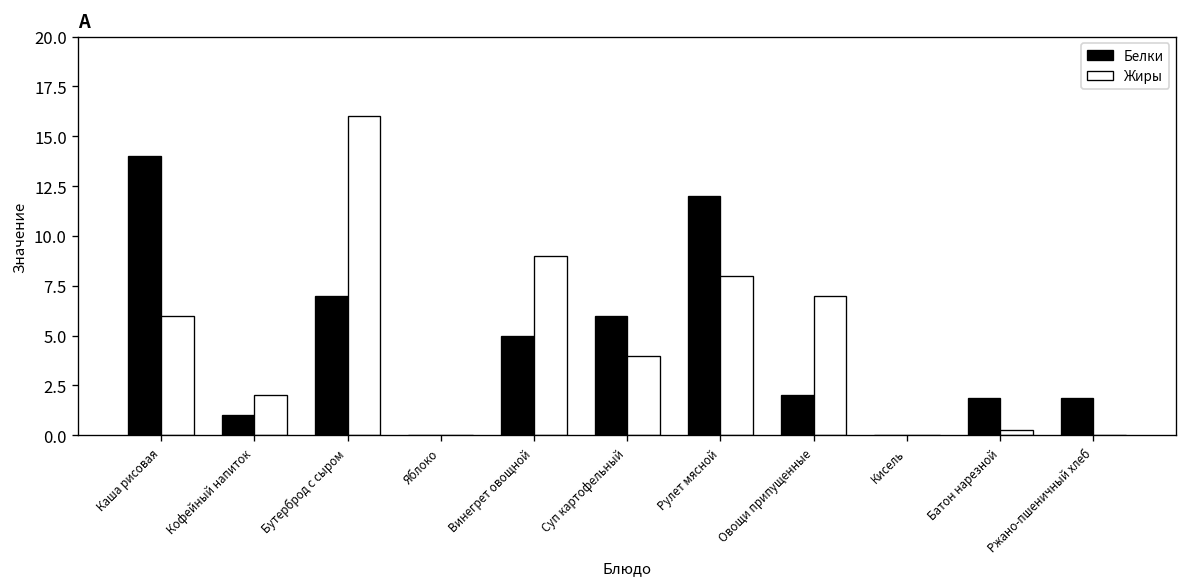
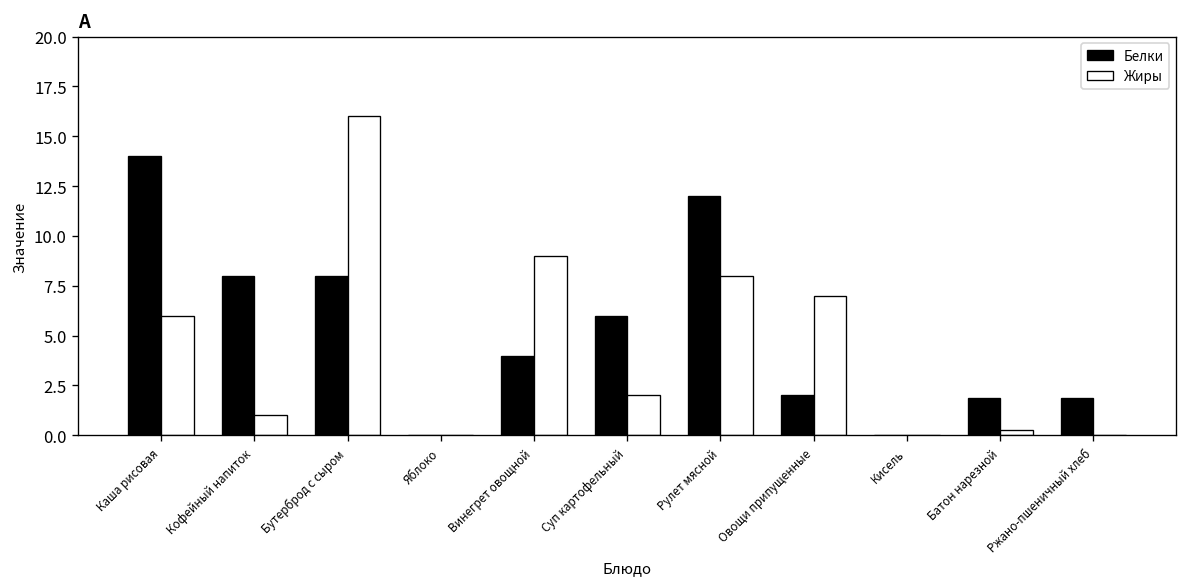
  {
    "Белки": {
      "Каша рисовая": 14,
-     "Кофейный напиток": 1,
-     "Бутерброд с сыром": 7,
+     "Кофейный напиток": 8,
+     "Бутерброд с сыром": 8,
      "Яблоко": 0,
-     "Винегрет овощной": 5,
+     "Винегрет овощной": 4,
      "Суп картофельный": 6,
      "Рулет мясной": 12,
      "Овощи припущенные": 2,
      "Кисель": 0,
      "Батон нарезной": 2,
      "Ржано-пшеничный хлеб": 2
    },
    "Жиры": {
      "Каша рисовая": 6,
-     "Кофейный напиток": 2,
+     "Кофейный напиток": 1,
      "Бутерброд с сыром": 16,
      "Яблоко": 0,
      "Винегрет овощной": 9,
-     "Суп картофельный": 4,
+     "Суп картофельный": 2,
      "Рулет мясной": 8,
      "Овощи припущенные": 7,
      "Кисель": 0,
      "Батон нарезной": 0.3,
      "Ржано-пшеничный хлеб": 0
    }
  }
